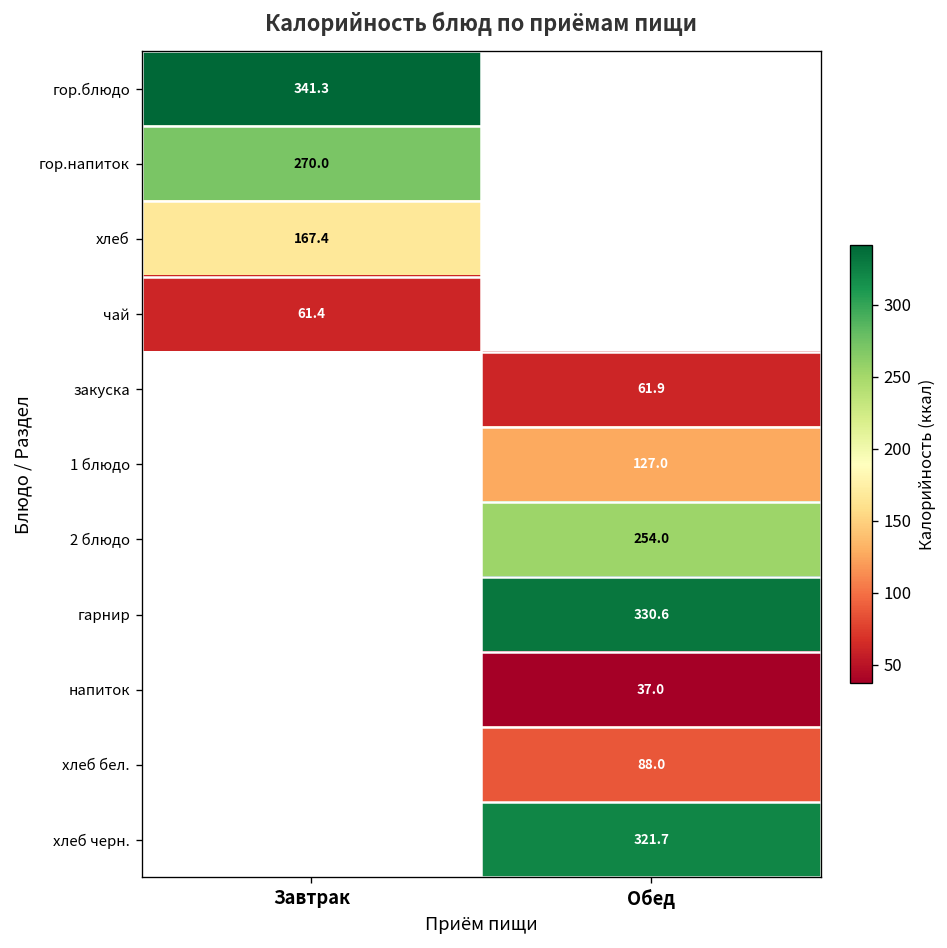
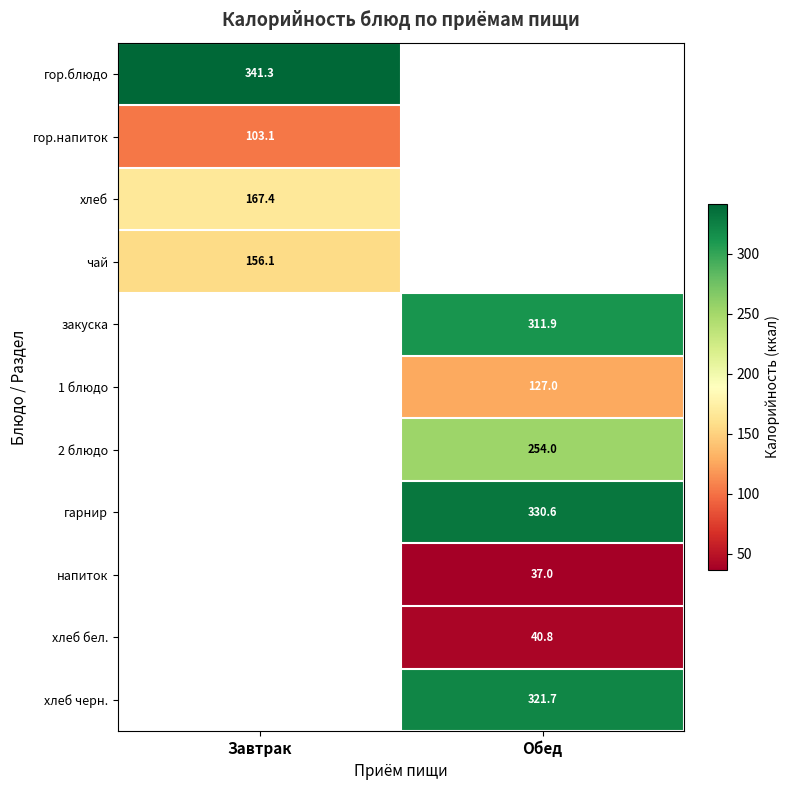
  {
    "гор.блюдо": {
      "Завтрак": 341.3
    },
    "гор.напиток": {
-     "Завтрак": 270.0
+     "Завтрак": 103.1
    },
    "хлеб": {
      "Завтрак": 167.4
    },
    "чай": {
-     "Завтрак": 61.4
+     "Завтрак": 156.1
    },
    "закуска": {
-     "Обед": 61.9
+     "Обед": 311.9
    },
    "1 блюдо": {
      "Обед": 127.0
    },
    "2 блюдо": {
      "Обед": 254.0
    },
    "гарнир": {
      "Обед": 330.6
    },
    "напиток": {
      "Обед": 37.0
    },
    "хлеб бел.": {
-     "Обед": 88.0
+     "Обед": 40.8
    },
    "хлеб черн.": {
      "Обед": 321.7
    }
  }
